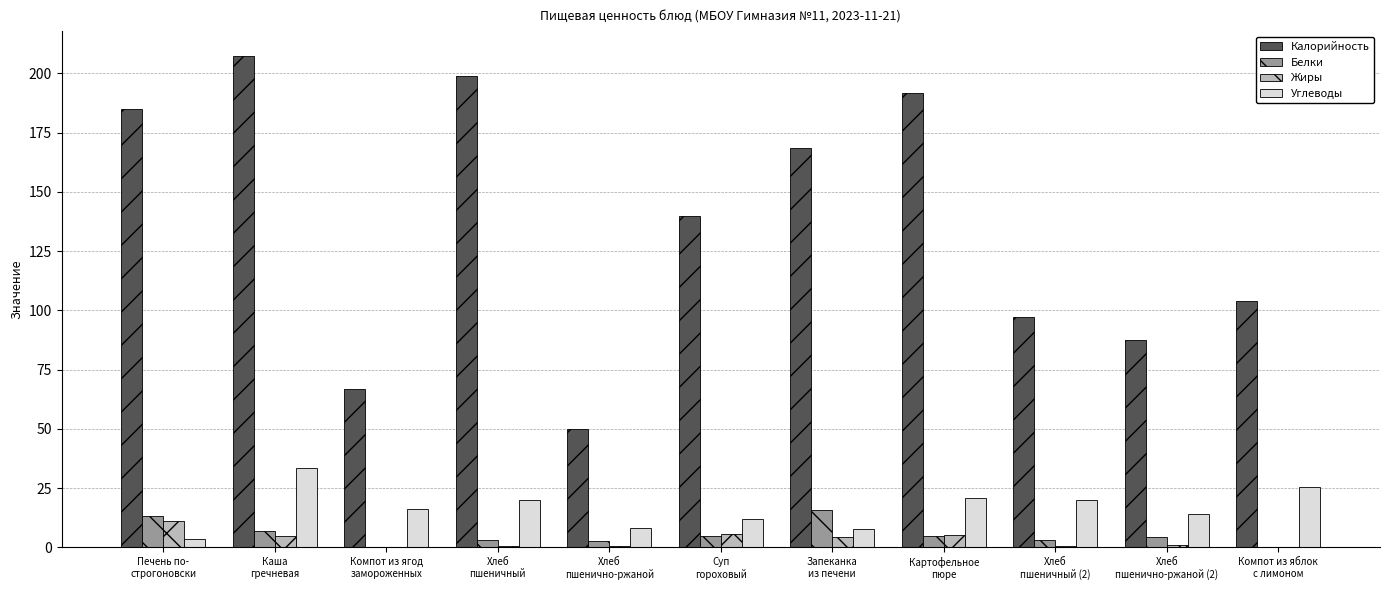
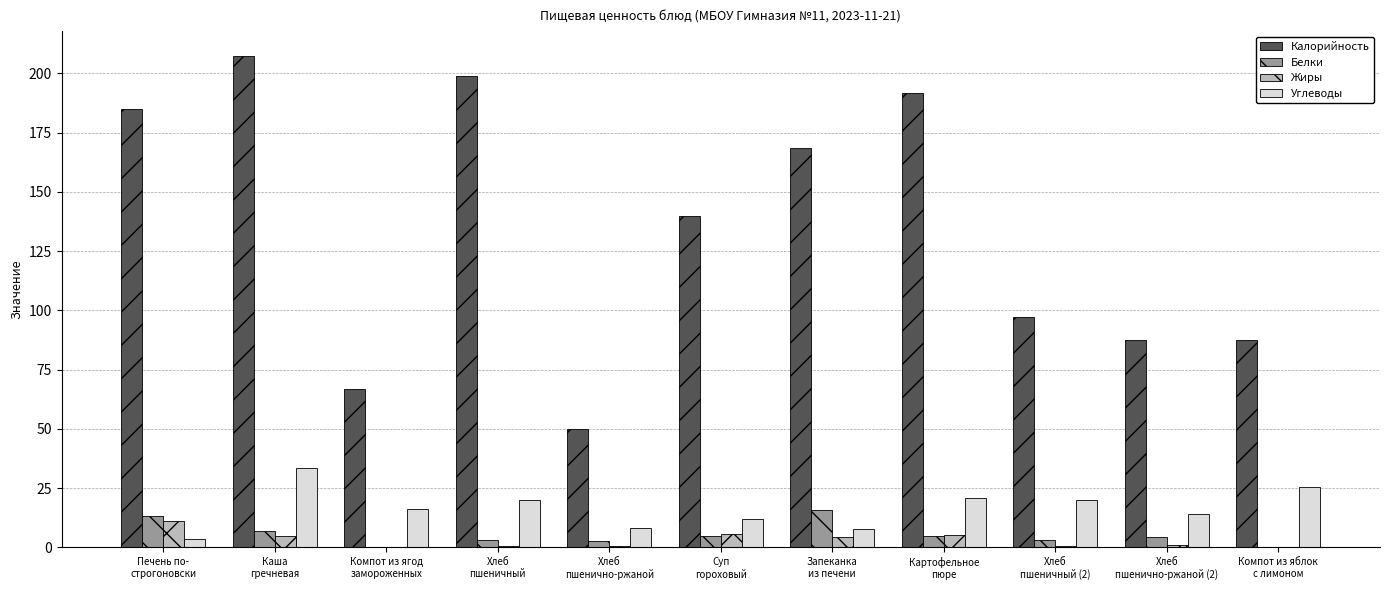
  {
    "Калорийность": {
      "Печень по- строгоновски": 185,
      "Каша гречневая": 207,
      "Компот из ягод замороженных": 67,
      "Хлеб пшеничный": 199,
      "Хлеб пшенично-ржаной": 50,
      "Суп гороховый": 140,
      "Запеканка из печени": 169,
      "Картофельное пюре": 192,
      "Хлеб пшеничный (2)": 97,
      "Хлеб пшенично-ржаной (2)": 88,
-     "Компот из яблок с лимоном": 104
+     "Компот из яблок с лимоном": 88
    }
  }
